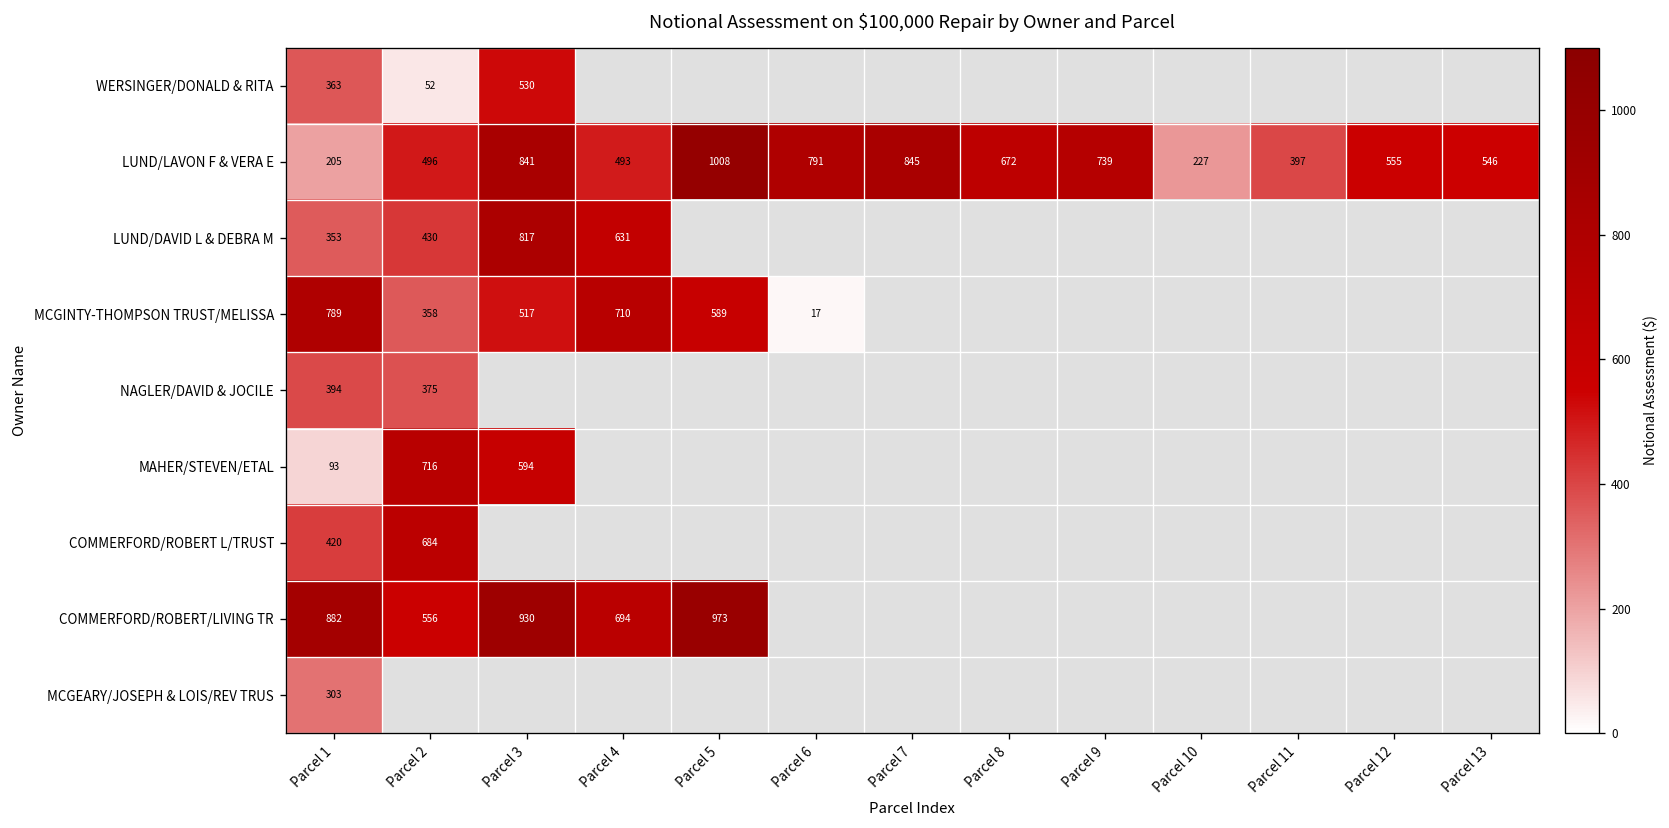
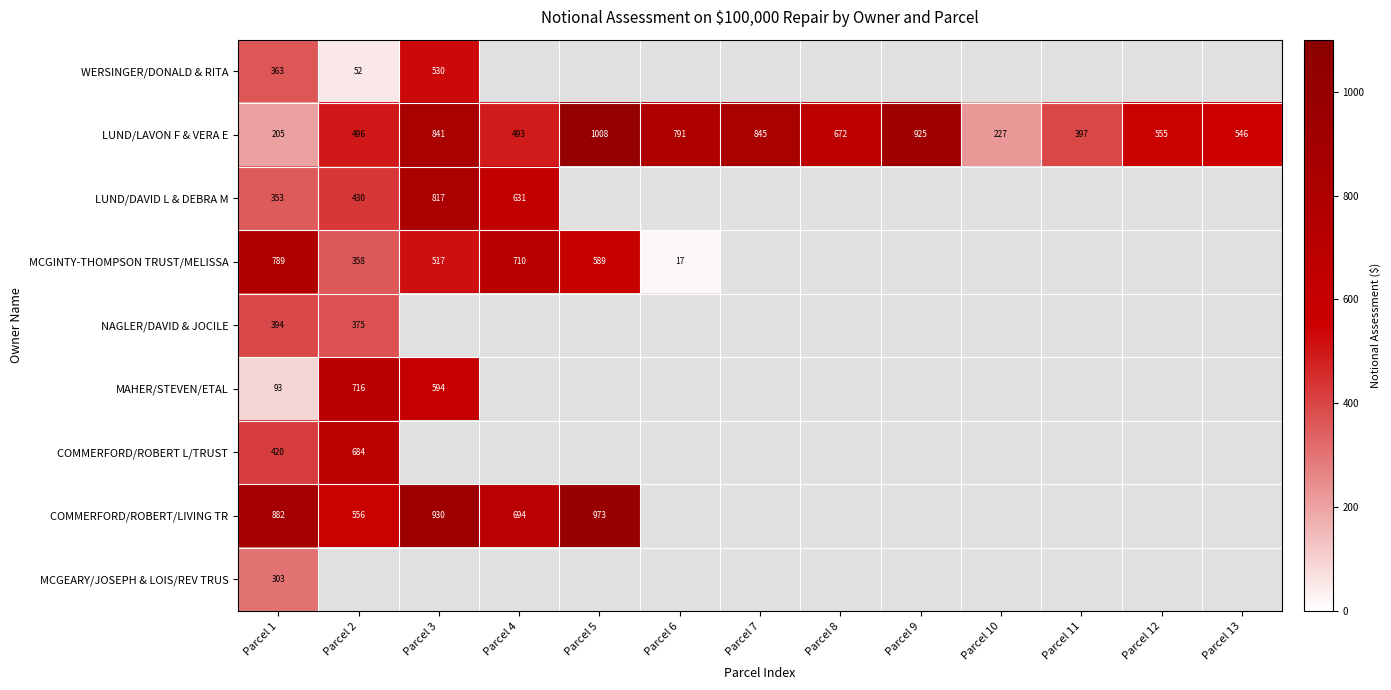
  {
    "WERSINGER/DONALD & RITA": {
      "Parcel 1": 363,
      "Parcel 2": 52,
      "Parcel 3": 530
    },
    "LUND/LAVON F & VERA E": {
      "Parcel 1": 205,
      "Parcel 2": 496,
      "Parcel 3": 841,
      "Parcel 4": 493,
      "Parcel 5": 1008,
      "Parcel 6": 791,
      "Parcel 7": 845,
      "Parcel 8": 672,
-     "Parcel 9": 739,
+     "Parcel 9": 925,
      "Parcel 10": 227,
      "Parcel 11": 397,
      "Parcel 12": 555,
      "Parcel 13": 546
    },
    "LUND/DAVID L & DEBRA M": {
      "Parcel 1": 353,
      "Parcel 2": 430,
      "Parcel 3": 817,
      "Parcel 4": 631
    },
    "MCGINTY-THOMPSON TRUST/MELISSA": {
      "Parcel 1": 789,
      "Parcel 2": 358,
      "Parcel 3": 517,
      "Parcel 4": 710,
      "Parcel 5": 589,
      "Parcel 6": 17
    },
    "NAGLER/DAVID & JOCILE": {
      "Parcel 1": 394,
      "Parcel 2": 375
    },
    "MAHER/STEVEN/ETAL": {
      "Parcel 1": 93,
      "Parcel 2": 716,
      "Parcel 3": 594
    },
    "COMMERFORD/ROBERT L/TRUST": {
      "Parcel 1": 420,
      "Parcel 2": 684
    },
    "COMMERFORD/ROBERT/LIVING TR": {
      "Parcel 1": 882,
      "Parcel 2": 556,
      "Parcel 3": 930,
      "Parcel 4": 694,
      "Parcel 5": 973
    },
    "MCGEARY/JOSEPH & LOIS/REV TRUS": {
      "Parcel 1": 303
    }
  }
